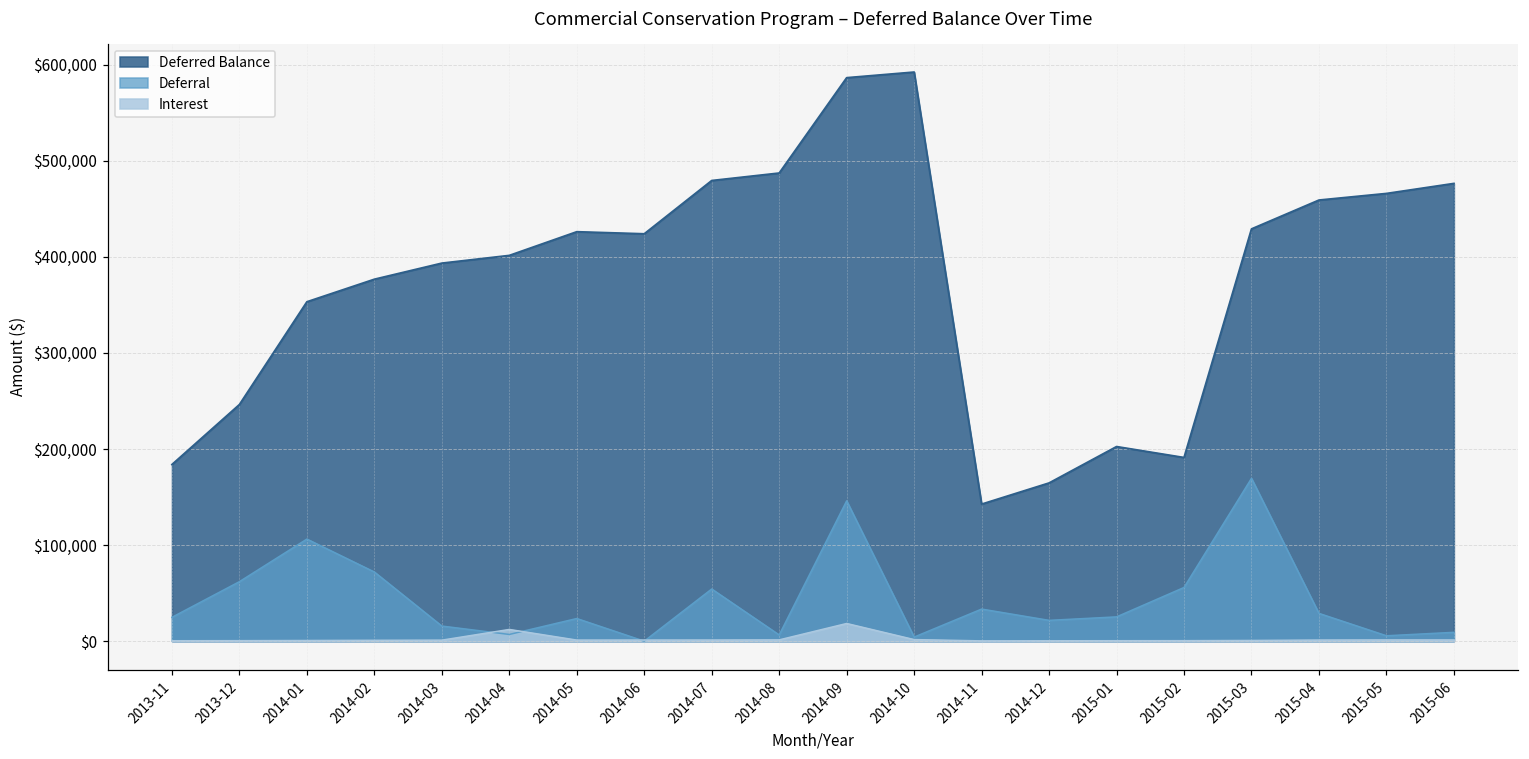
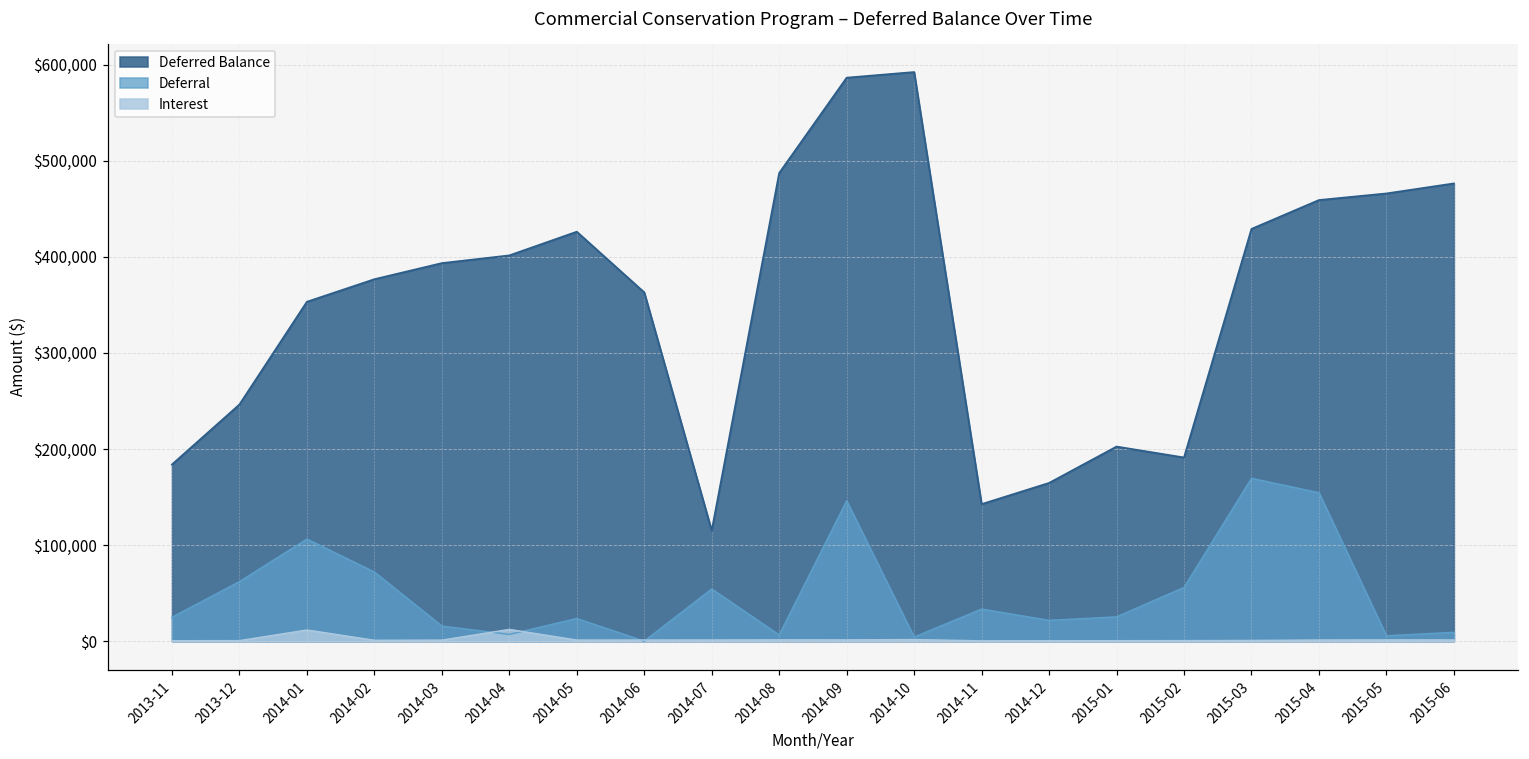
  {
    "Deferred Balance": {
      "2013-11": "$180,000",
      "2013-12": "$250,000",
      "2014-01": "$350,000",
      "2014-02": "$380,000",
      "2014-03": "$390,000",
      "2014-04": "$400,000",
      "2014-05": "$430,000",
-     "2014-06": "$420,000",
-     "2014-07": "$480,000",
+     "2014-06": "$360,000",
+     "2014-07": "$110,000",
      "2014-08": "$490,000",
      "2014-09": "$590,000",
      "2014-10": "$590,000",
      "2014-11": "$140,000",
      "2014-12": "$160,000",
      "2015-01": "$200,000",
      "2015-02": "$190,000",
      "2015-03": "$430,000",
      "2015-04": "$460,000",
      "2015-05": "$470,000",
      "2015-06": "$480,000"
    },
    "Deferral": {
      "2013-11": "$20,000",
      "2013-12": "$60,000",
      "2014-01": "$110,000",
      "2014-02": "$70,000",
      "2014-03": "$20,000",
      "2014-04": "$10,000",
      "2014-05": "$20,000",
      "2014-07": "$50,000",
      "2014-08": "$10,000",
      "2014-09": "$150,000",
      "2014-11": "$30,000",
      "2014-12": "$20,000",
      "2015-01": "$30,000",
      "2015-02": "$60,000",
      "2015-03": "$170,000",
-     "2015-04": "$30,000",
+     "2015-04": "$150,000",
      "2015-05": "$10,000",
      "2015-06": "$10,000"
    },
    "Interest": {
      "2013-11": "$0",
      "2013-12": "$0",
-     "2014-01": "$0",
+     "2014-01": "$10,000",
      "2014-02": "$0",
      "2014-03": "$0",
      "2014-04": "$10,000",
      "2014-05": "$0",
      "2014-07": "$0",
      "2014-08": "$0",
-     "2014-09": "$20,000",
+     "2014-09": "$0",
      "2014-11": "$0",
      "2014-12": "$0",
      "2015-01": "$0",
      "2015-02": "$0",
      "2015-03": "$0",
      "2015-04": "$0",
      "2015-05": "$0",
      "2015-06": "$0"
    }
  }
